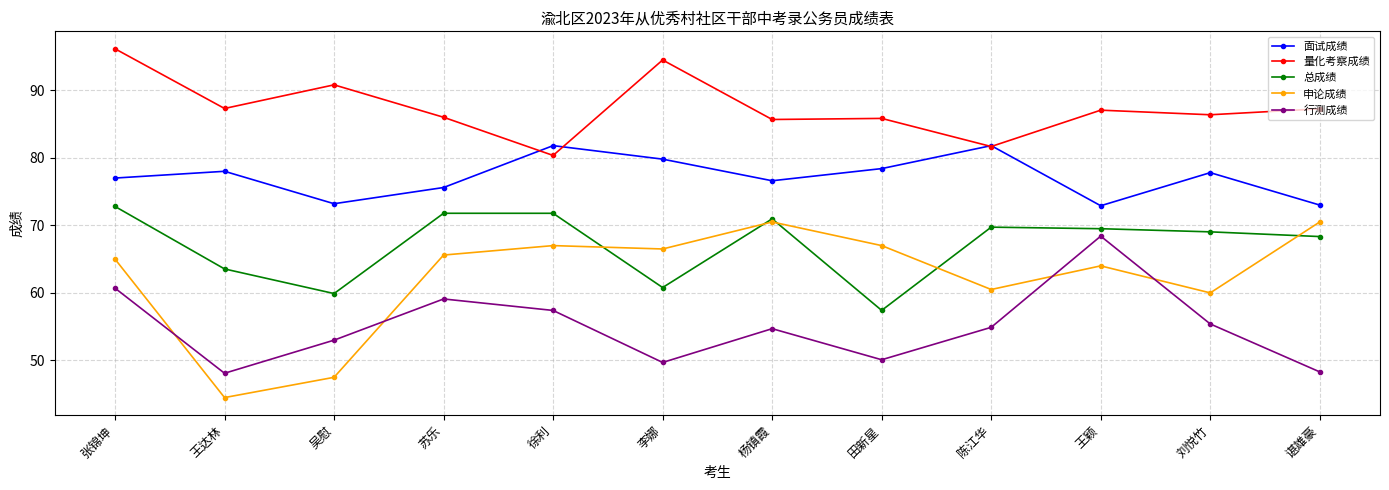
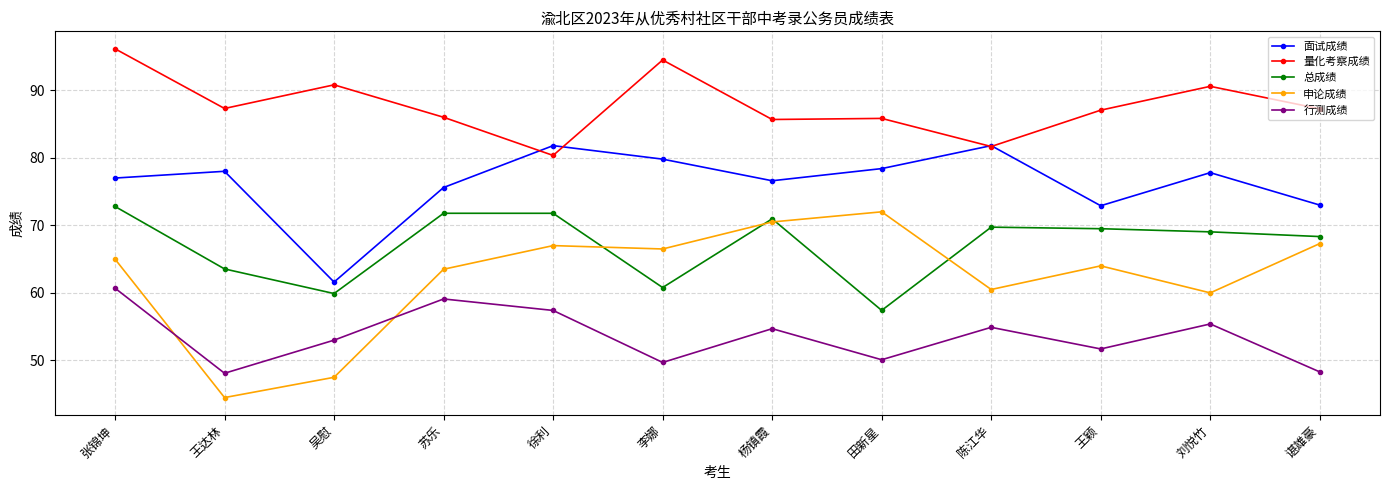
  {
    "面试成绩": {
      "张锦坤": 77,
      "王达林": 78,
-     "吴慰": 73,
+     "吴慰": 62,
      "苏乐": 76,
      "徐利": 82,
      "李娜": 80,
      "杨镇霞": 77,
      "田新星": 78,
      "王颖": 73,
      "刘悦竹": 78,
      "谌雄豪": 73
    },
    "量化考察成绩": {
      "张锦坤": 96,
      "王达林": 87,
      "吴慰": 91,
      "苏乐": 86,
      "徐利": 80,
      "李娜": 94,
      "杨镇霞": 86,
      "田新星": 86,
      "王颖": 87,
-     "刘悦竹": 86
+     "刘悦竹": 91
    },
    "总成绩": {
      "张锦坤": 73,
      "王达林": 64,
      "吴慰": 60,
      "苏乐": 72,
      "徐利": 72,
      "李娜": 61,
      "杨镇霞": 71,
      "田新星": 57,
      "陈江华": 70,
      "王颖": 70,
      "刘悦竹": 69,
      "谌雄豪": 68
    },
    "申论成绩": {
      "张锦坤": 65,
      "王达林": 45,
      "吴慰": 48,
-     "苏乐": 66,
+     "苏乐": 64,
      "徐利": 67,
      "李娜": 67,
      "杨镇霞": 71,
-     "田新星": 67,
+     "田新星": 72,
      "陈江华": 61,
      "王颖": 64,
      "刘悦竹": 60,
-     "谌雄豪": 71
+     "谌雄豪": 67
    },
    "行测成绩": {
      "张锦坤": 61,
      "王达林": 48,
      "吴慰": 53,
      "苏乐": 59,
      "徐利": 57,
      "李娜": 50,
      "杨镇霞": 55,
      "田新星": 50,
      "陈江华": 55,
-     "王颖": 68,
+     "王颖": 52,
      "刘悦竹": 55,
      "谌雄豪": 48
    }
  }
